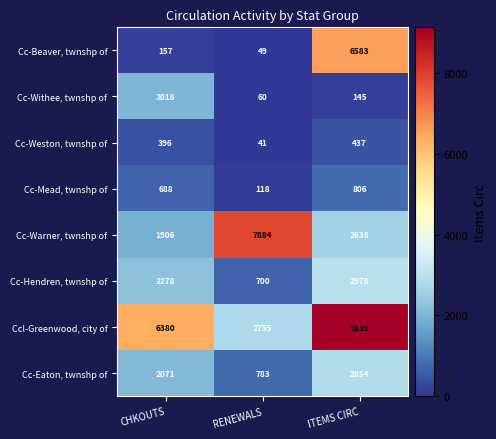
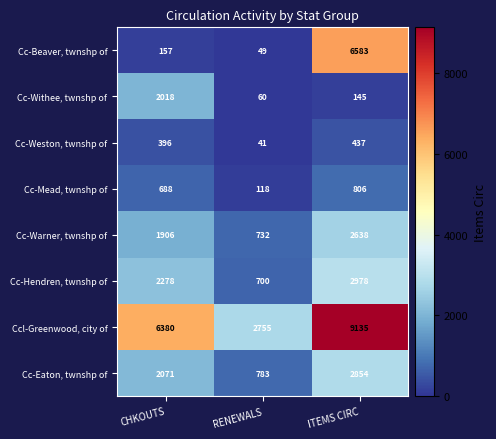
  {
    "Cc-Beaver, twnshp of": {
      "CHKOUTS": 157,
      "RENEWALS": 49,
      "ITEMS CIRC": 6583
    },
    "Cc-Withee, twnshp of": {
      "CHKOUTS": 2018,
      "RENEWALS": 60,
      "ITEMS CIRC": 145
    },
    "Cc-Weston, twnshp of": {
      "CHKOUTS": 396,
      "RENEWALS": 41,
      "ITEMS CIRC": 437
    },
    "Cc-Mead, twnshp of": {
      "CHKOUTS": 688,
      "RENEWALS": 118,
      "ITEMS CIRC": 806
    },
    "Cc-Warner, twnshp of": {
      "CHKOUTS": 1906,
-     "RENEWALS": 7884,
+     "RENEWALS": 732,
      "ITEMS CIRC": 2638
    },
    "Cc-Hendren, twnshp of": {
      "CHKOUTS": 2278,
      "RENEWALS": 700,
      "ITEMS CIRC": 2978
    },
    "Ccl-Greenwood, city of": {
      "CHKOUTS": 6380,
      "RENEWALS": 2755,
      "ITEMS CIRC": 9135
    },
    "Cc-Eaton, twnshp of": {
      "CHKOUTS": 2071,
      "RENEWALS": 783,
      "ITEMS CIRC": 2854
    }
  }
